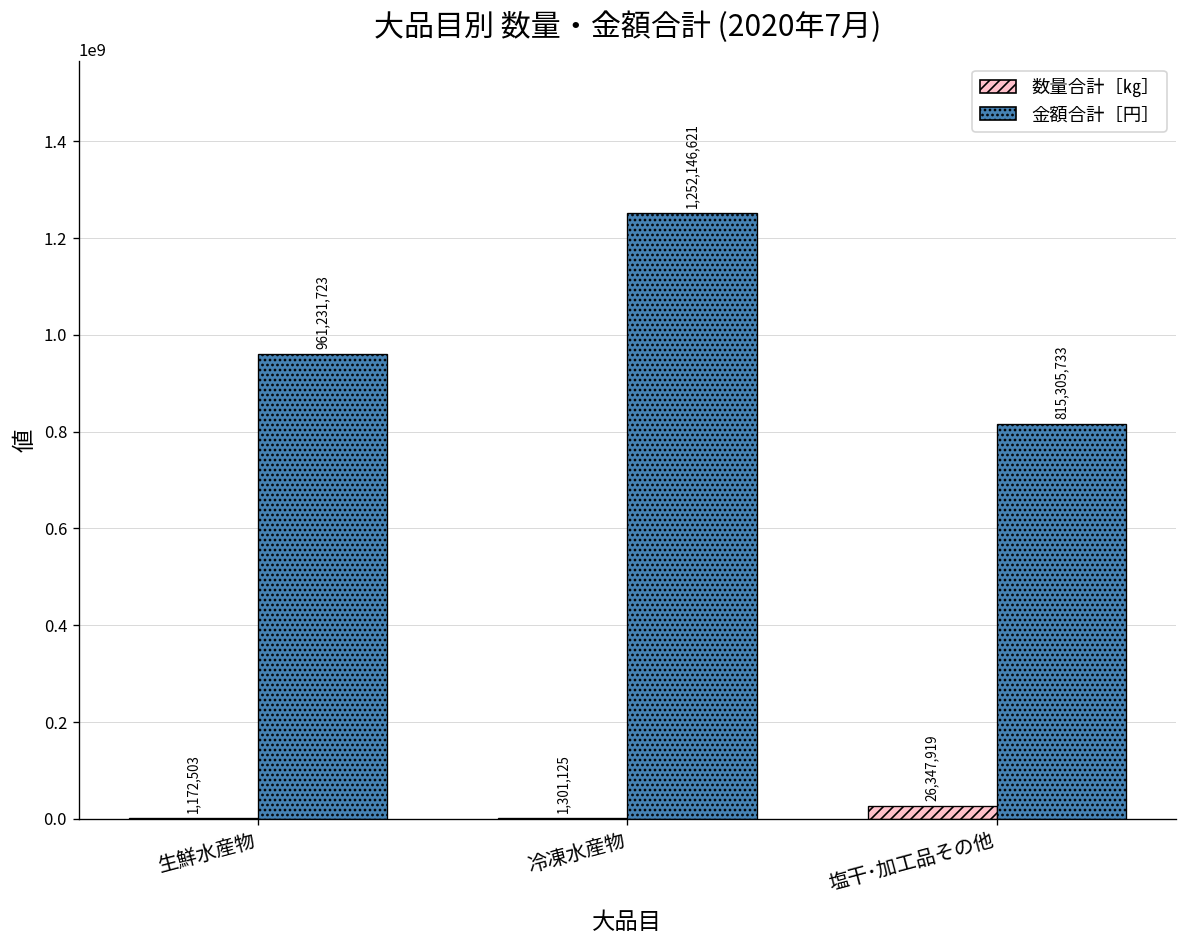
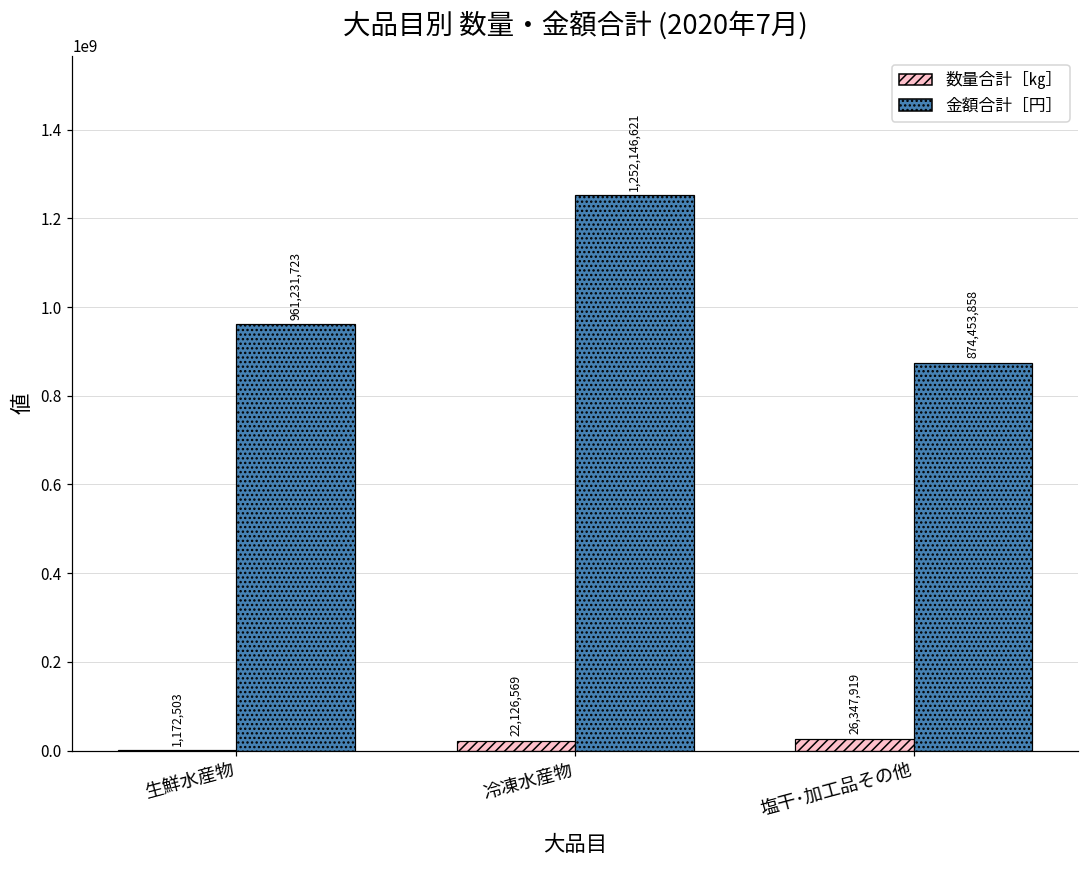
  {
    "数量合計［㎏］": {
      "生鮮水産物": "1,172,503",
-     "冷凍水産物": "1,301,125",
+     "冷凍水産物": "22,126,569",
      "塩干･加工品その他": "26,347,919"
    },
    "金額合計［円］": {
      "生鮮水産物": "961,231,723",
      "冷凍水産物": "1,252,146,621",
-     "塩干･加工品その他": "815,305,733"
+     "塩干･加工品その他": "874,453,858"
    }
  }
